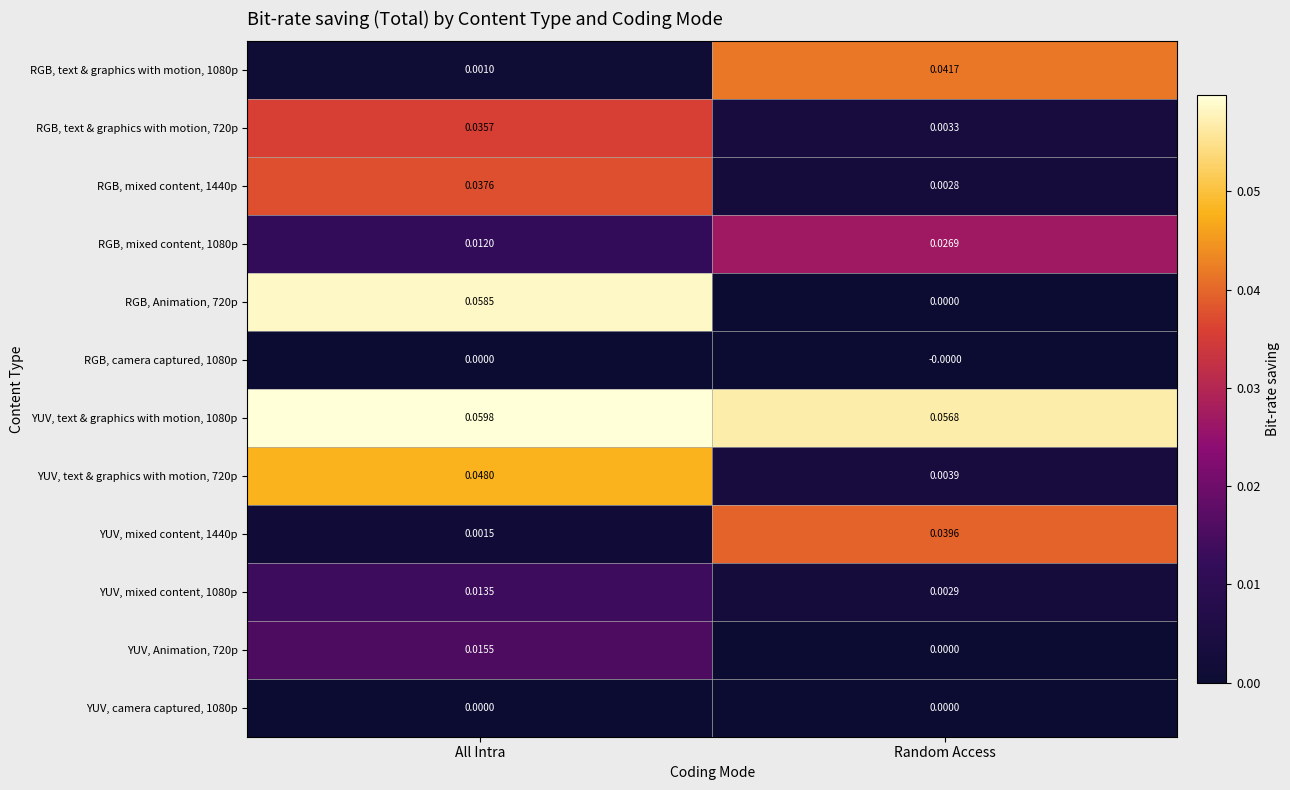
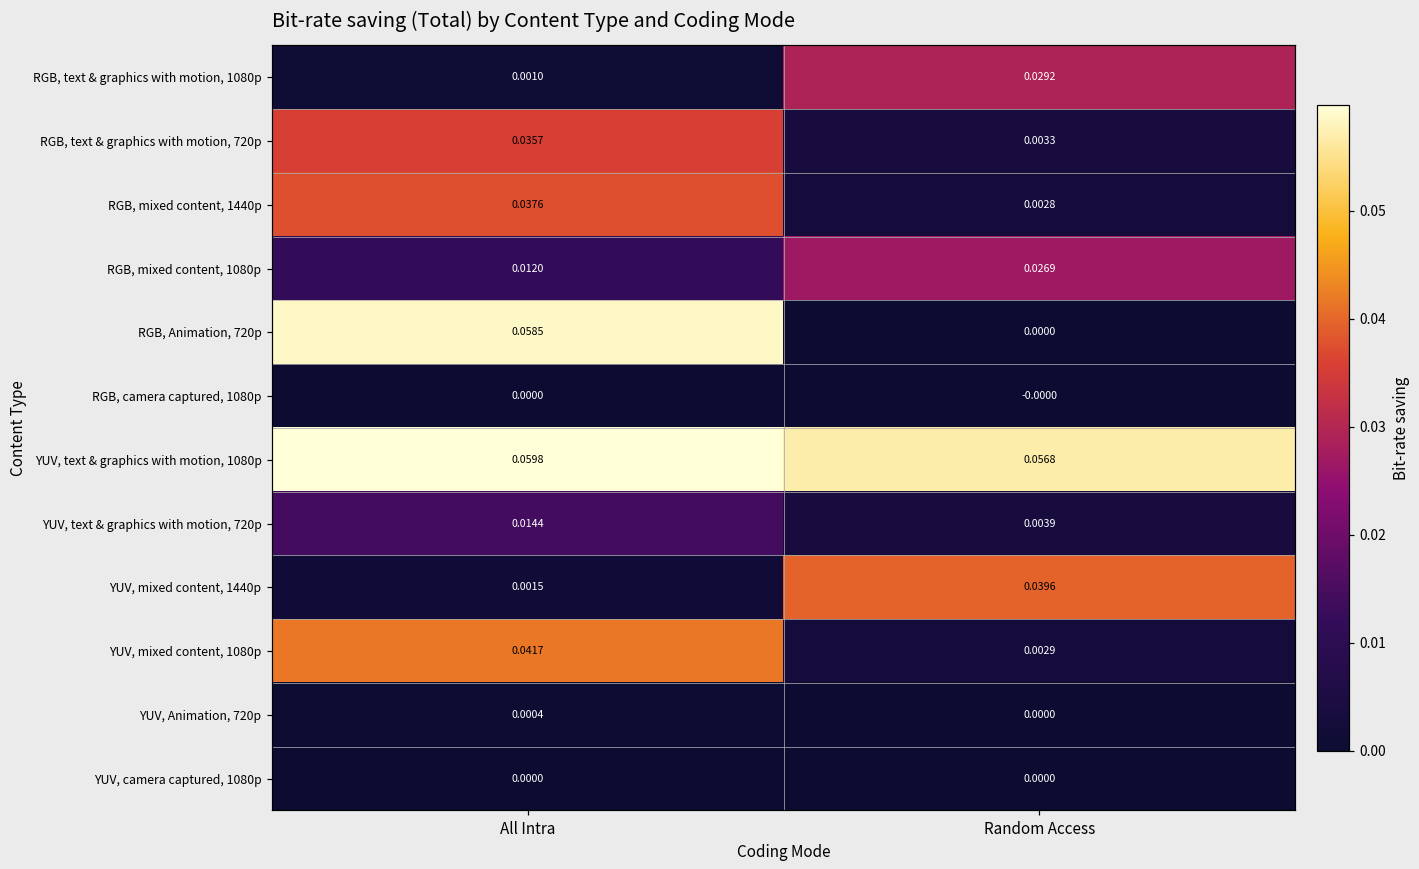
  {
    "RGB, text & graphics with motion, 1080p": {
      "All Intra": 0.0010,
-     "Random Access": 0.0417
+     "Random Access": 0.0292
    },
    "RGB, text & graphics with motion, 720p": {
      "All Intra": 0.0357,
      "Random Access": 0.0033
    },
    "RGB, mixed content, 1440p": {
      "All Intra": 0.0376,
      "Random Access": 0.0028
    },
    "RGB, mixed content, 1080p": {
      "All Intra": 0.0120,
      "Random Access": 0.0269
    },
    "RGB, Animation, 720p": {
      "All Intra": 0.0585,
      "Random Access": 0.0000
    },
    "RGB, camera captured, 1080p": {
      "All Intra": 0.0000,
      "Random Access": -0.0000
    },
    "YUV, text & graphics with motion, 1080p": {
      "All Intra": 0.0598,
      "Random Access": 0.0568
    },
    "YUV, text & graphics with motion, 720p": {
-     "All Intra": 0.0480,
+     "All Intra": 0.0144,
      "Random Access": 0.0039
    },
    "YUV, mixed content, 1440p": {
      "All Intra": 0.0015,
      "Random Access": 0.0396
    },
    "YUV, mixed content, 1080p": {
-     "All Intra": 0.0135,
+     "All Intra": 0.0417,
      "Random Access": 0.0029
    },
    "YUV, Animation, 720p": {
-     "All Intra": 0.0155,
+     "All Intra": 0.0004,
      "Random Access": 0.0000
    },
    "YUV, camera captured, 1080p": {
      "All Intra": 0.0000,
      "Random Access": 0.0000
    }
  }
